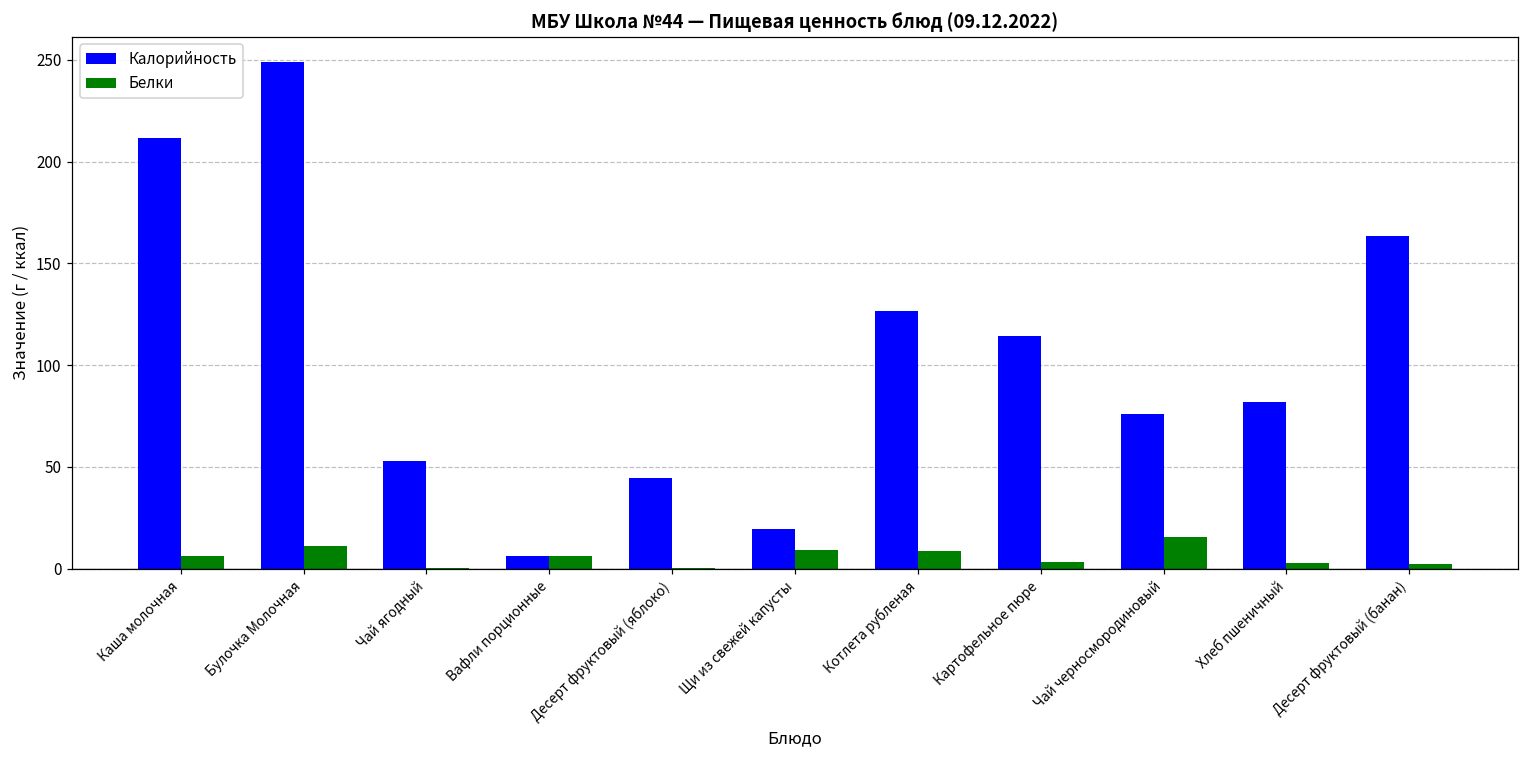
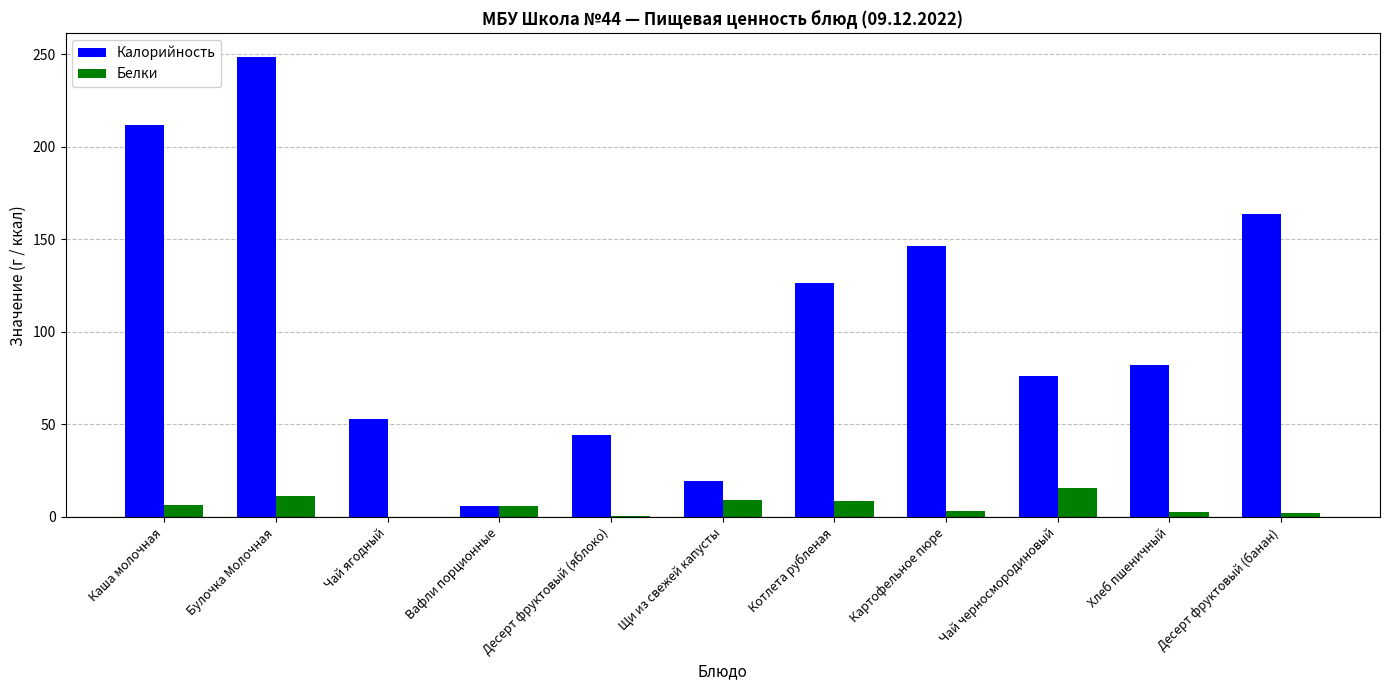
  {
    "Калорийность": {
      "Каша молочная": 212,
      "Булочка Молочная": 249,
      "Чай ягодный": 53,
      "Вафли порционные": 6,
      "Десерт фруктовый (яблоко)": 44,
      "Щи из свежей капусты": 20,
      "Котлета рубленая": 126,
-     "Картофельное пюре": 115,
+     "Картофельное пюре": 146,
      "Чай черносмородиновый": 76,
      "Хлеб пшеничный": 82,
      "Десерт фруктовый (банан)": 164
    },
    "Белки": {
      "Каша молочная": 6,
      "Булочка Молочная": 11,
      "Вафли порционные": 6,
      "Щи из свежей капусты": 9,
      "Котлета рубленая": 9,
      "Картофельное пюре": 3,
      "Чай черносмородиновый": 16,
      "Хлеб пшеничный": 3,
      "Десерт фруктовый (банан)": 2
    }
  }
